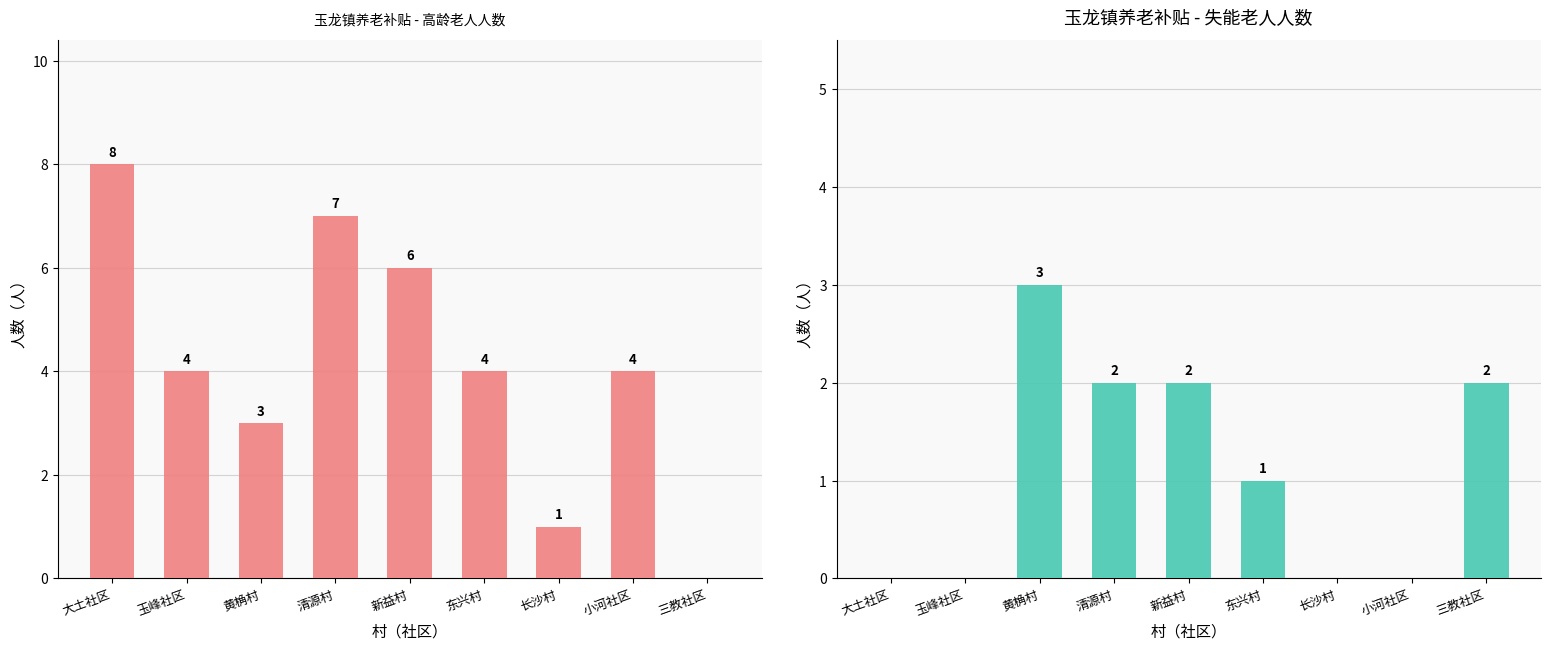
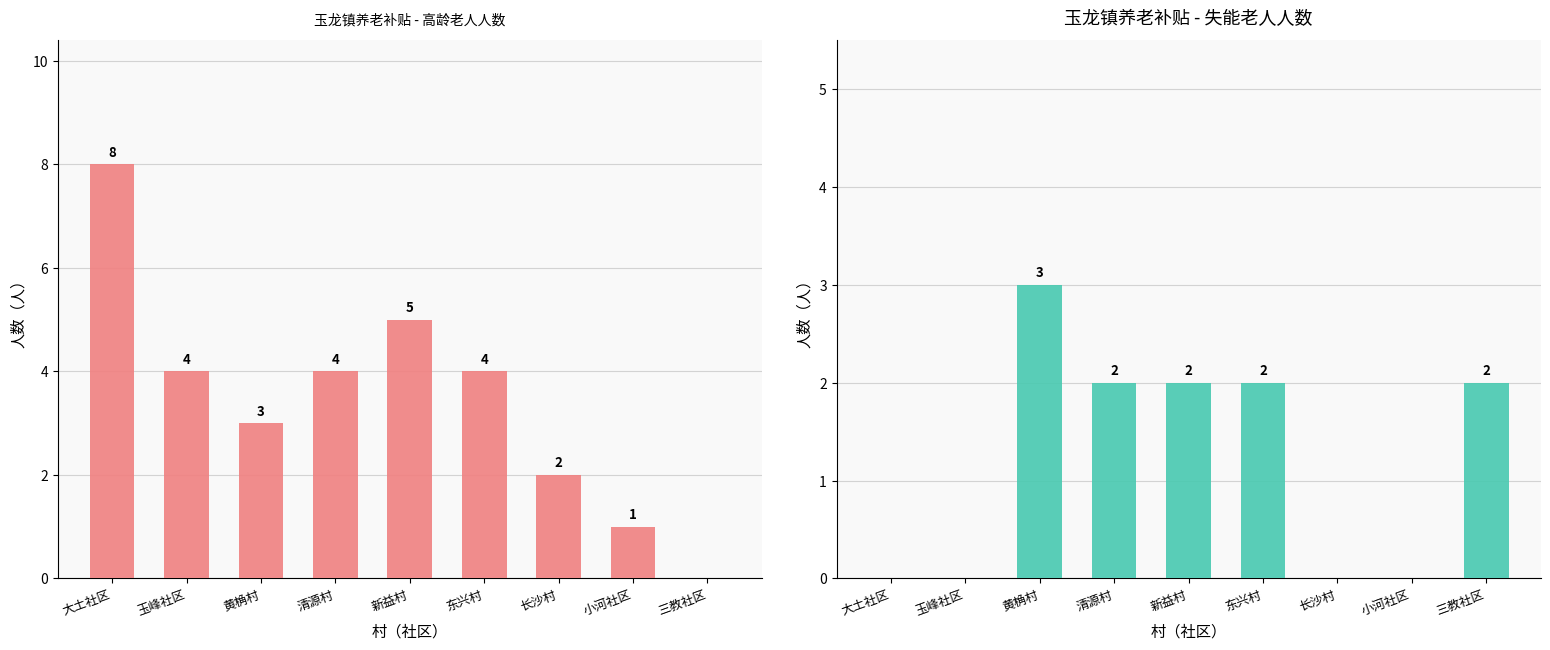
  {
    "玉龙镇养老补贴 - 高龄老人人数": {
      "大土社区": 8,
      "玉峰社区": 4,
      "黄桷村": 3,
-     "清源村": 7,
-     "新益村": 6,
+     "清源村": 4,
+     "新益村": 5,
      "东兴村": 4,
-     "长沙村": 1,
-     "小河社区": 4
+     "长沙村": 2,
+     "小河社区": 1
    },
    "玉龙镇养老补贴 - 失能老人人数": {
      "黄桷村": 3,
      "清源村": 2,
      "新益村": 2,
-     "东兴村": 1,
+     "东兴村": 2,
      "三教社区": 2
    }
  }
